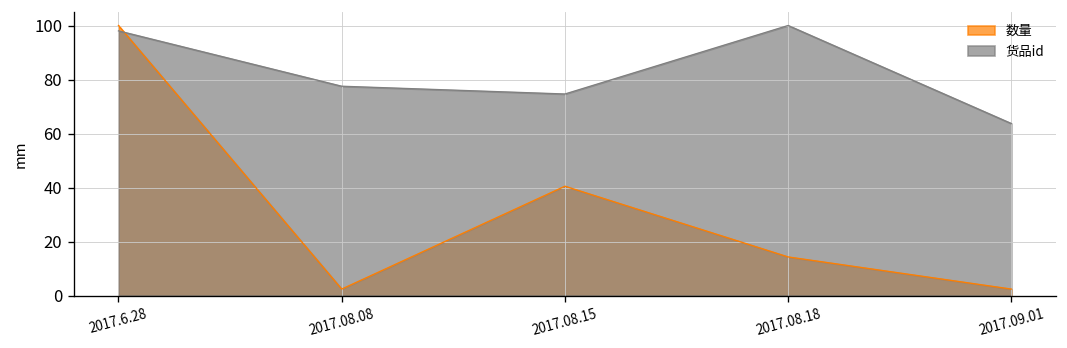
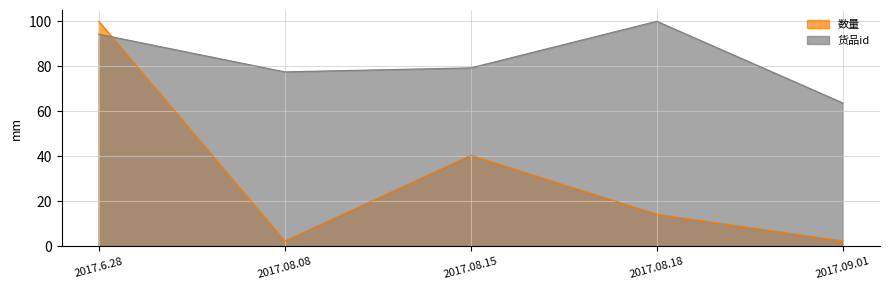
  {
    "数量": {
      "2017.6.28": 100,
      "2017.08.08": 2,
      "2017.08.15": 40,
      "2017.08.18": 14,
      "2017.09.01": 2
    },
    "货品id": {
-     "2017.6.28": 98,
+     "2017.6.28": 94,
      "2017.08.08": 78,
-     "2017.08.15": 75,
+     "2017.08.15": 79,
      "2017.08.18": 100,
      "2017.09.01": 64
    }
  }
